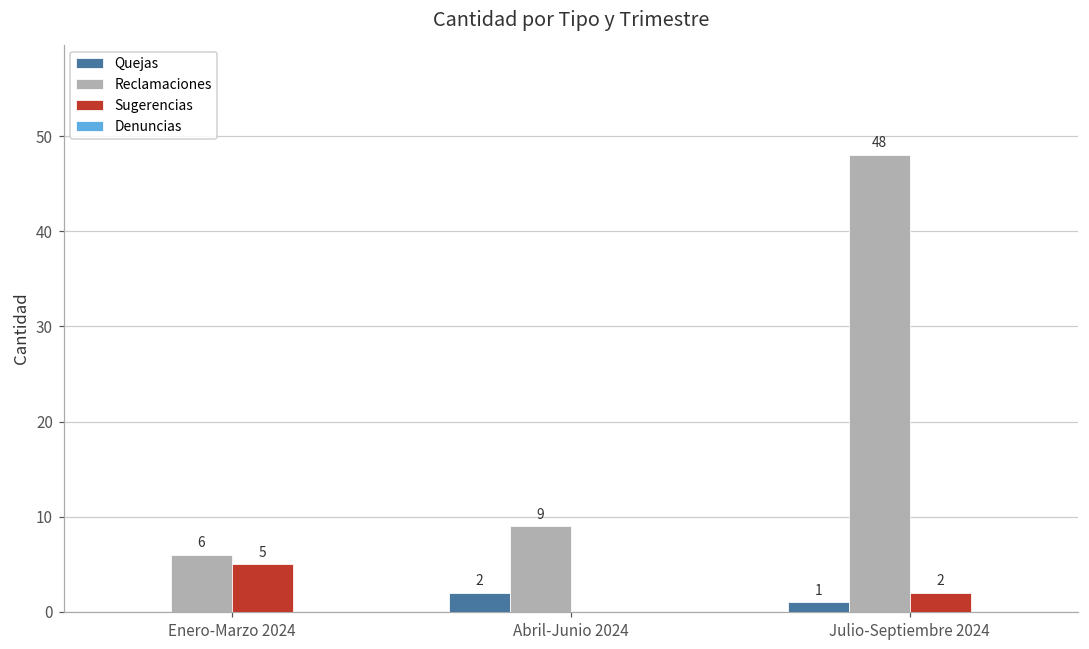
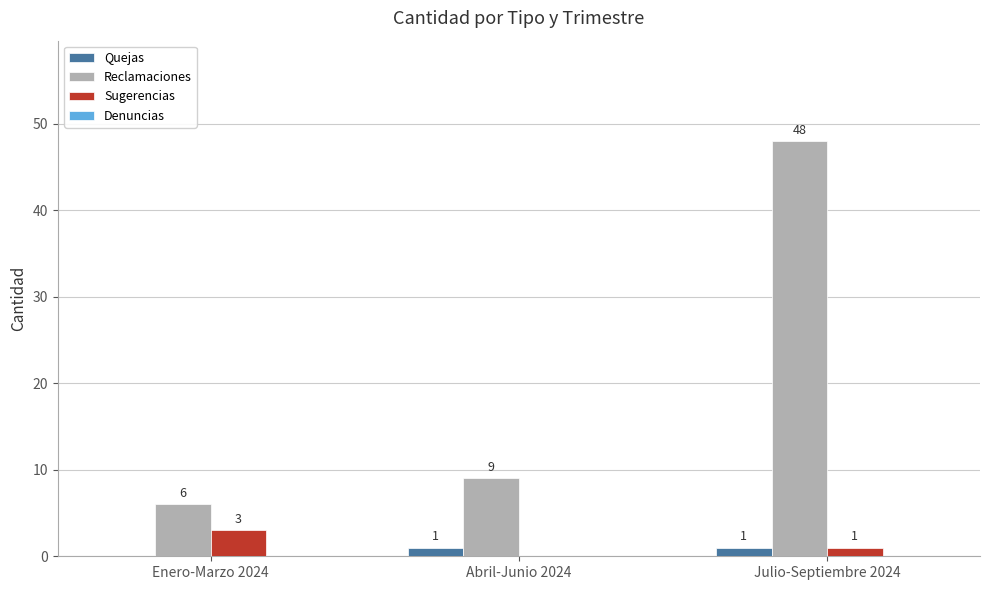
  {
    "Quejas": {
-     "Abril-Junio 2024": 2,
+     "Abril-Junio 2024": 1,
      "Julio-Septiembre 2024": 1
    },
    "Reclamaciones": {
      "Enero-Marzo 2024": 6,
      "Abril-Junio 2024": 9,
      "Julio-Septiembre 2024": 48
    },
    "Sugerencias": {
-     "Enero-Marzo 2024": 5,
-     "Julio-Septiembre 2024": 2
+     "Enero-Marzo 2024": 3,
+     "Julio-Septiembre 2024": 1
    },
    "Denuncias": {
      "Enero-Marzo 2024": 0,
      "Abril-Junio 2024": 0,
      "Julio-Septiembre 2024": 0
    }
  }
